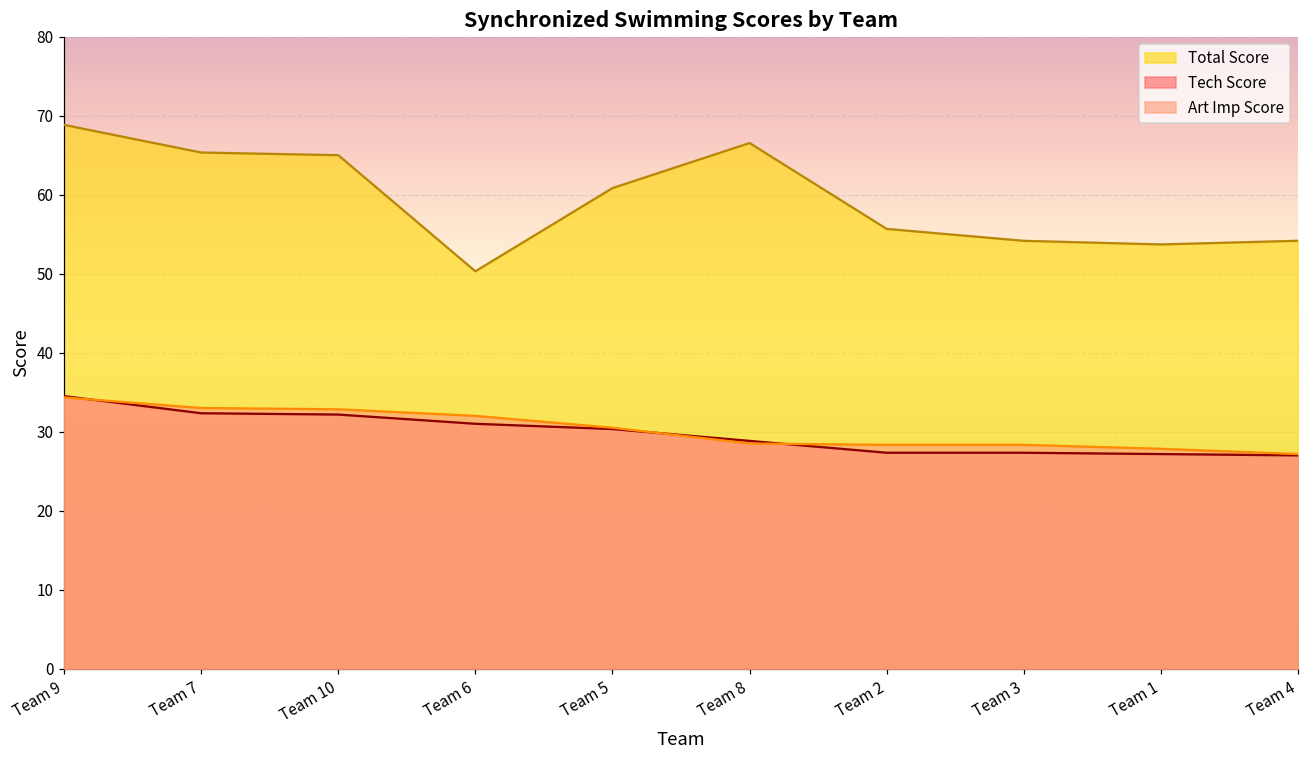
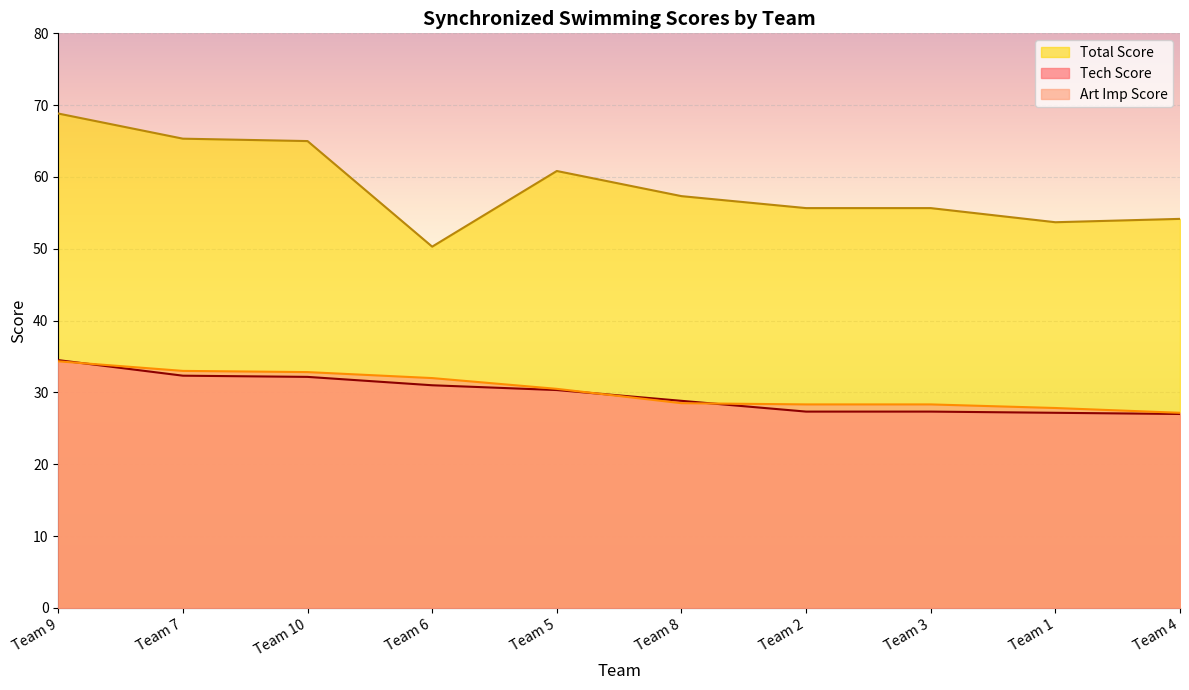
  {
    "Total Score": {
      "Team 9": 69,
      "Team 7": 65,
      "Team 10": 65,
      "Team 6": 50,
      "Team 5": 61,
-     "Team 8": 67,
+     "Team 8": 57,
      "Team 2": 56,
-     "Team 3": 54,
+     "Team 3": 56,
      "Team 1": 54,
      "Team 4": 54
    }
  }
